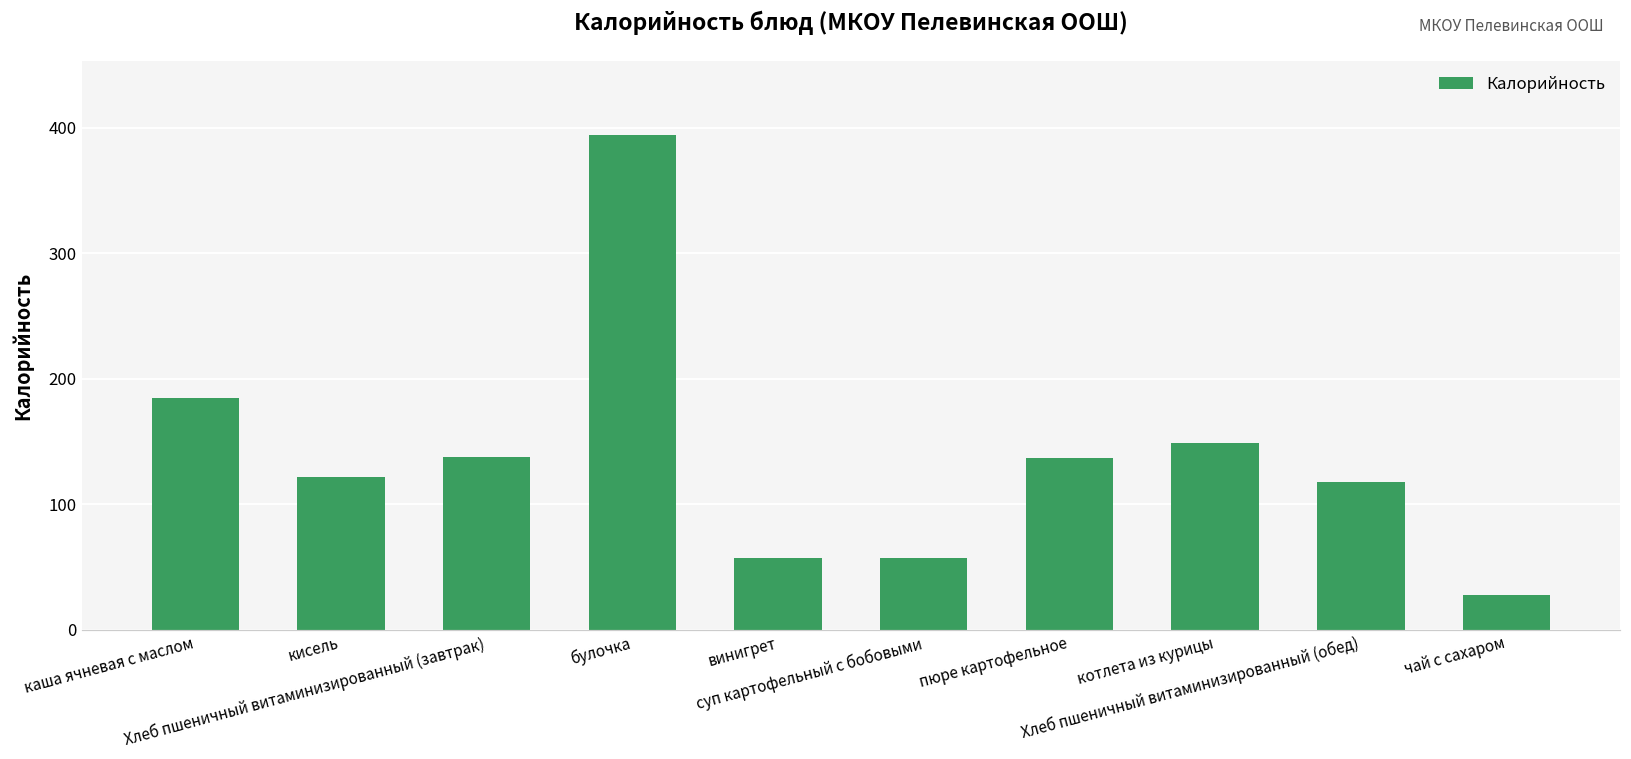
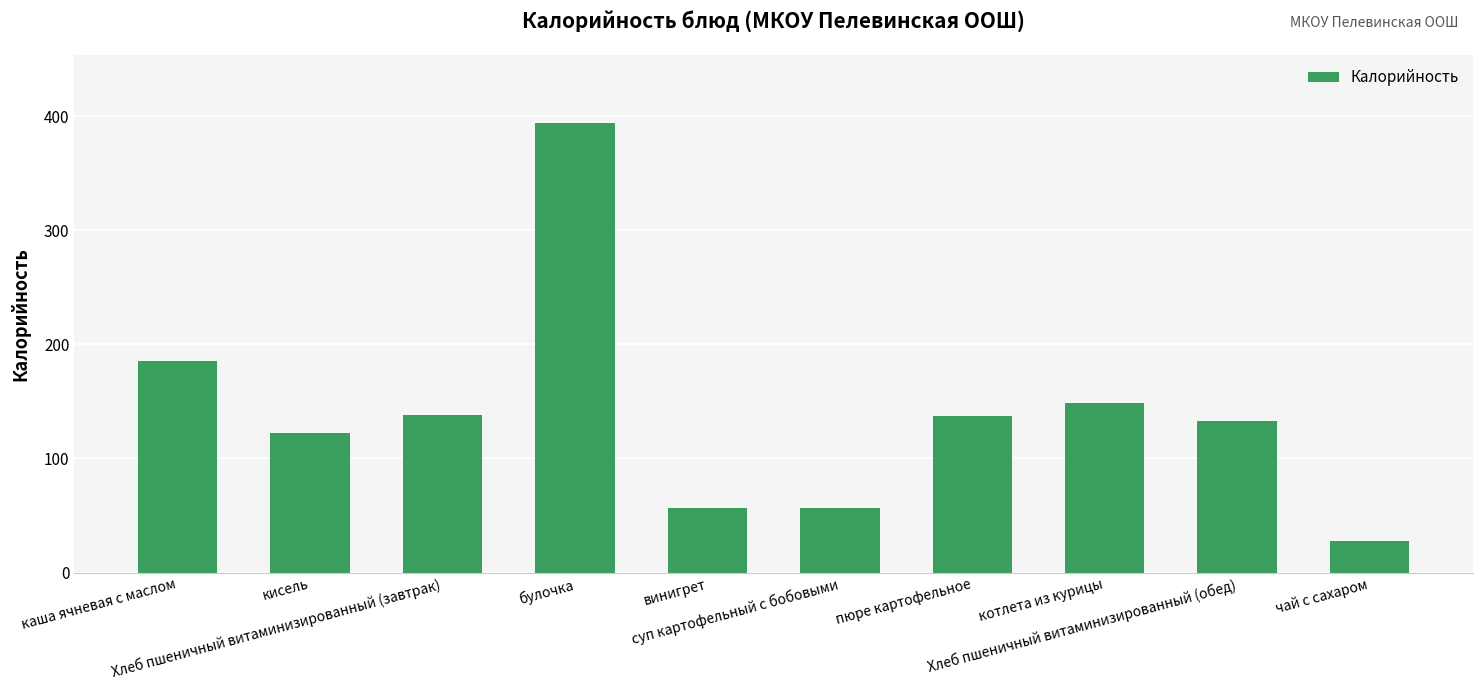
  {
    "каша ячневая с маслом": 185,
    "кисель": 122,
    "Хлеб пшеничный витаминизированный (завтрак)": 138,
    "булочка": 394,
    "винигрет": 57,
    "суп картофельный с бобовыми": 57,
    "пюре картофельное": 137,
    "котлета из курицы": 149,
-   "Хлеб пшеничный витаминизированный (обед)": 118,
+   "Хлеб пшеничный витаминизированный (обед)": 133,
    "чай с сахаром": 28
  }
